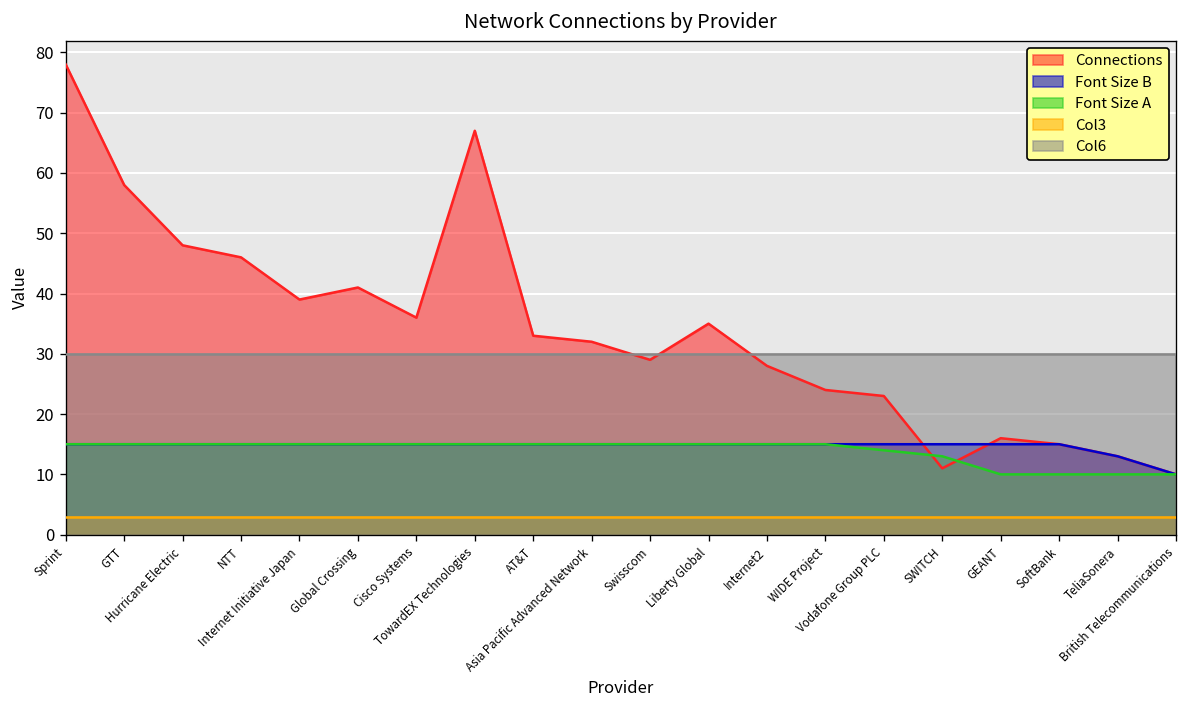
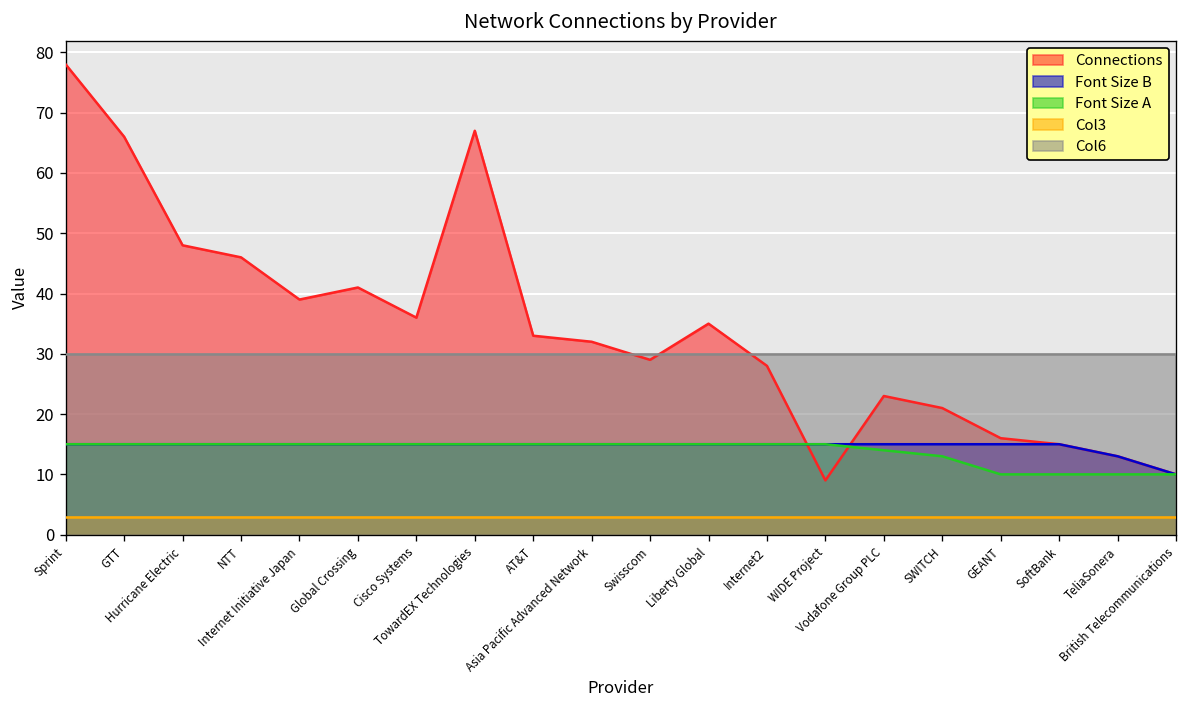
  {
    "Connections": {
      "Sprint": 78,
-     "GTT": 58,
+     "GTT": 66,
      "Hurricane Electric": 48,
      "NTT": 46,
      "Internet Initiative Japan": 39,
      "Global Crossing": 41,
      "Cisco Systems": 36,
      "TowardEX Technologies": 67,
      "AT&T": 33,
      "Asia Pacific Advanced Network": 32,
      "Swisscom": 29,
      "Liberty Global": 35,
      "Internet2": 28,
-     "WIDE Project": 24,
+     "WIDE Project": 9,
      "Vodafone Group PLC": 23,
-     "SWITCH": 11,
+     "SWITCH": 21,
      "GEANT": 16
    },
    "Font Size B": {
      "Vodafone Group PLC": 15,
      "SWITCH": 15,
      "GEANT": 15
    },
    "Font Size A": {
      "Vodafone Group PLC": 14,
      "SWITCH": 13,
      "GEANT": 10,
      "SoftBank": 10,
      "TeliaSonera": 10
    },
    "Col3": {
      "Sprint": 3,
      "GTT": 3,
      "Hurricane Electric": 3,
      "NTT": 3,
      "Internet Initiative Japan": 3,
      "Global Crossing": 3,
      "Cisco Systems": 3,
      "TowardEX Technologies": 3,
      "AT&T": 3,
      "Asia Pacific Advanced Network": 3,
      "Swisscom": 3,
      "Liberty Global": 3,
      "Internet2": 3,
      "WIDE Project": 3,
      "Vodafone Group PLC": 3,
      "SWITCH": 3,
      "GEANT": 3,
      "SoftBank": 3,
      "TeliaSonera": 3,
      "British Telecommunications": 3
    },
    "Col6": {
      "Sprint": 30,
      "GTT": 30,
      "Hurricane Electric": 30,
      "NTT": 30,
      "Internet Initiative Japan": 30,
      "Global Crossing": 30,
      "Cisco Systems": 30,
      "TowardEX Technologies": 30,
      "AT&T": 30,
      "Asia Pacific Advanced Network": 30,
      "Swisscom": 30,
      "Liberty Global": 30,
      "Internet2": 30,
      "WIDE Project": 30,
      "Vodafone Group PLC": 30,
      "SWITCH": 30,
      "GEANT": 30,
      "SoftBank": 30,
      "TeliaSonera": 30,
      "British Telecommunications": 30
    }
  }
